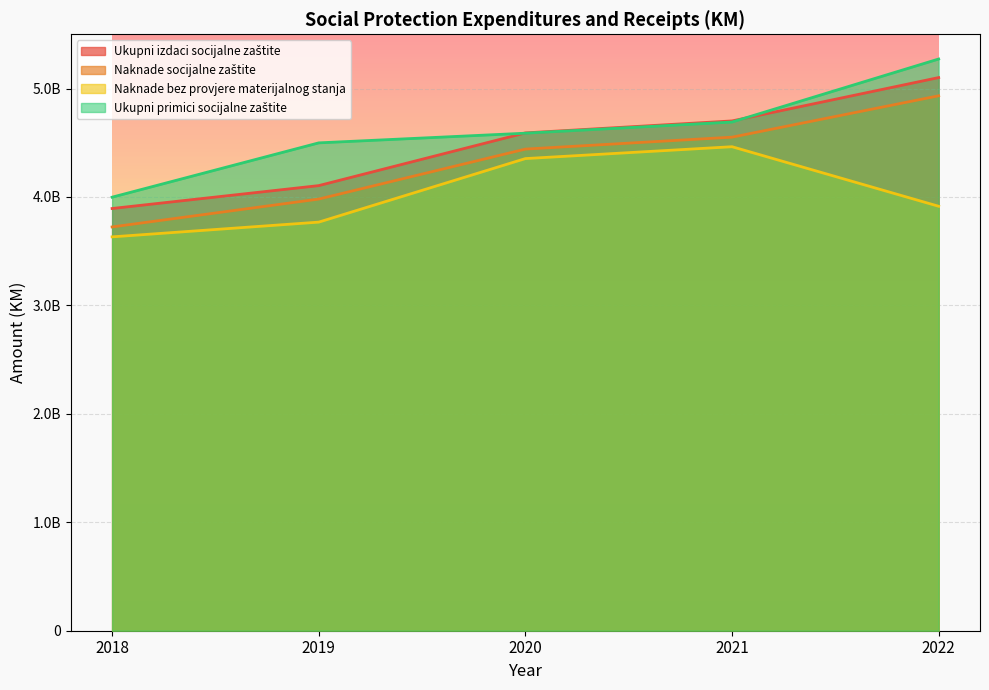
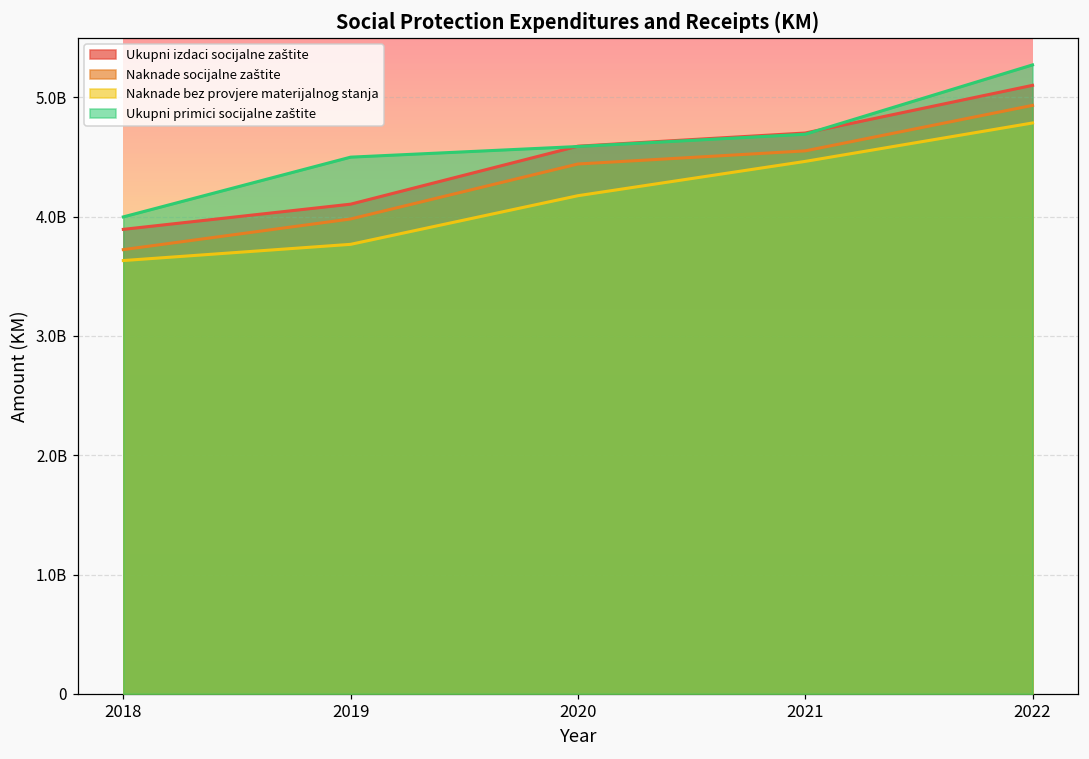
  {
    "Naknade bez provjere materijalnog stanja": {
      "2018": 3630000000,
      "2019": 3770000000,
-     "2020": 4350000000,
+     "2020": 4180000000,
      "2021": 4460000000,
-     "2022": 3910000000
+     "2022": 4790000000
    },
    "Ukupni primici socijalne zaštite": {
      "2018": 4000000000,
      "2019": 4500000000,
      "2022": 5270000000
    }
  }
